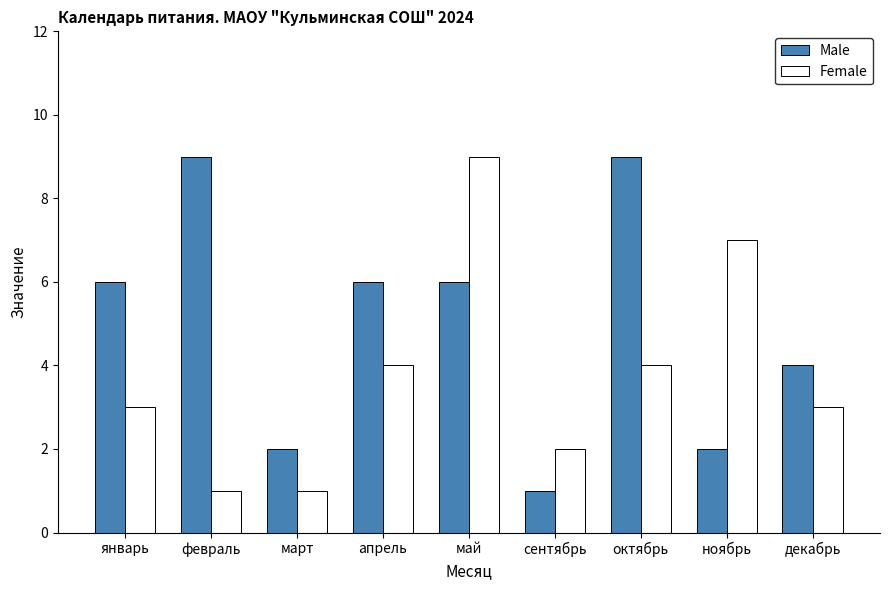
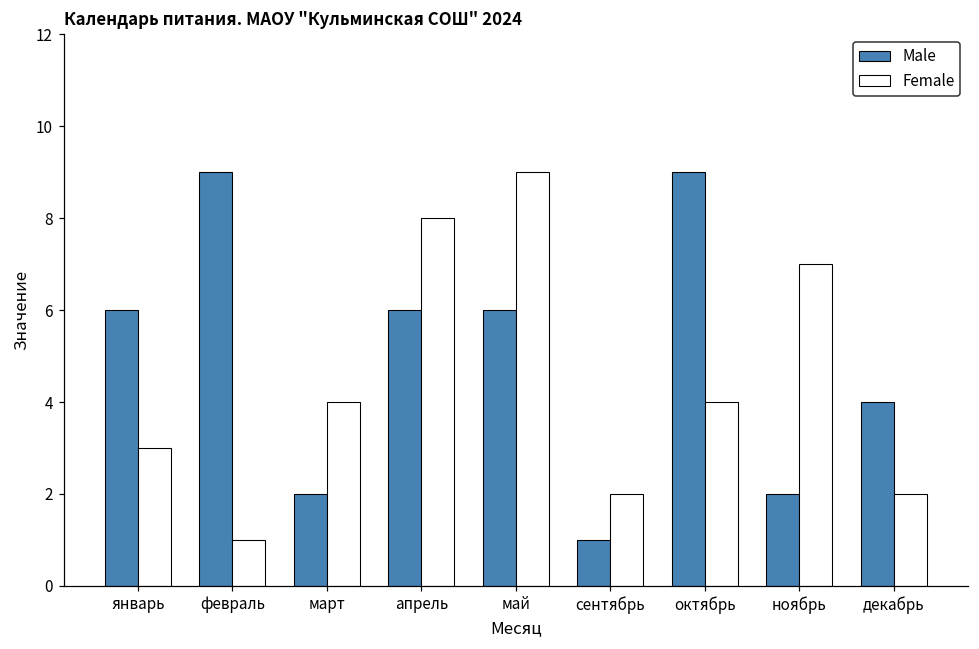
  {
    "Male": {
      "январь": 6,
      "февраль": 9,
      "март": 2,
      "апрель": 6,
      "май": 6,
      "сентябрь": 1,
      "октябрь": 9,
      "ноябрь": 2,
      "декабрь": 4
    },
    "Female": {
      "январь": 3,
      "февраль": 1,
-     "март": 1,
-     "апрель": 4,
+     "март": 4,
+     "апрель": 8,
      "май": 9,
      "сентябрь": 2,
      "октябрь": 4,
      "ноябрь": 7,
-     "декабрь": 3
+     "декабрь": 2
    }
  }
